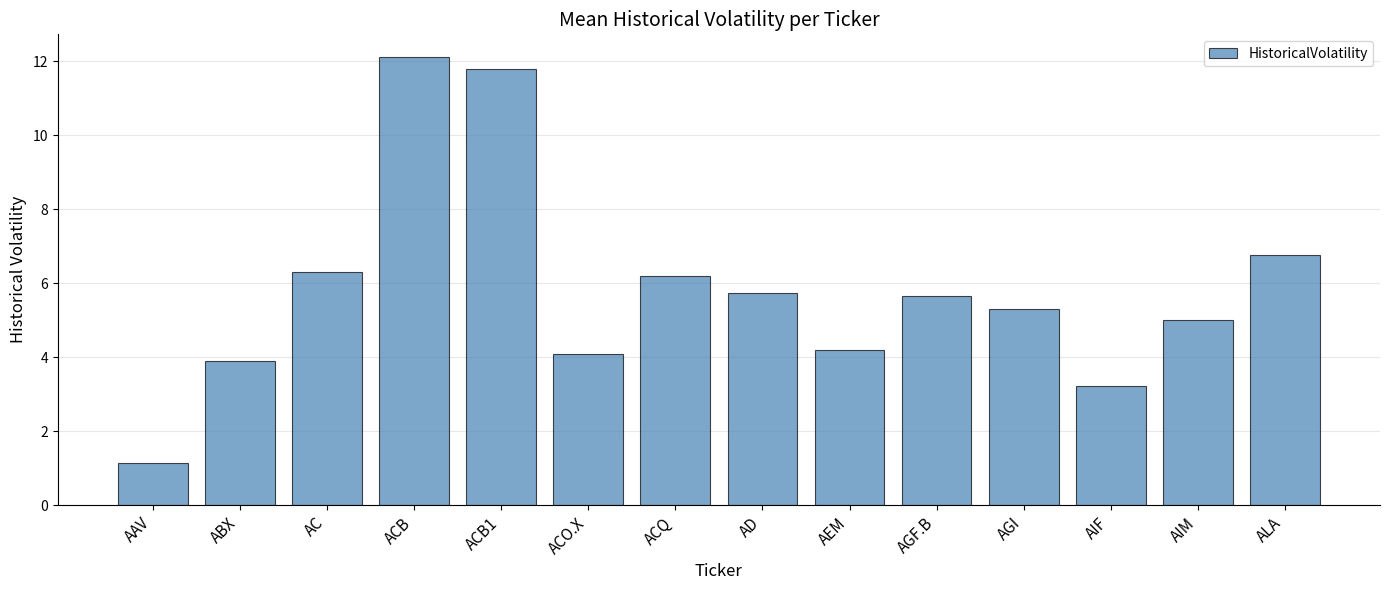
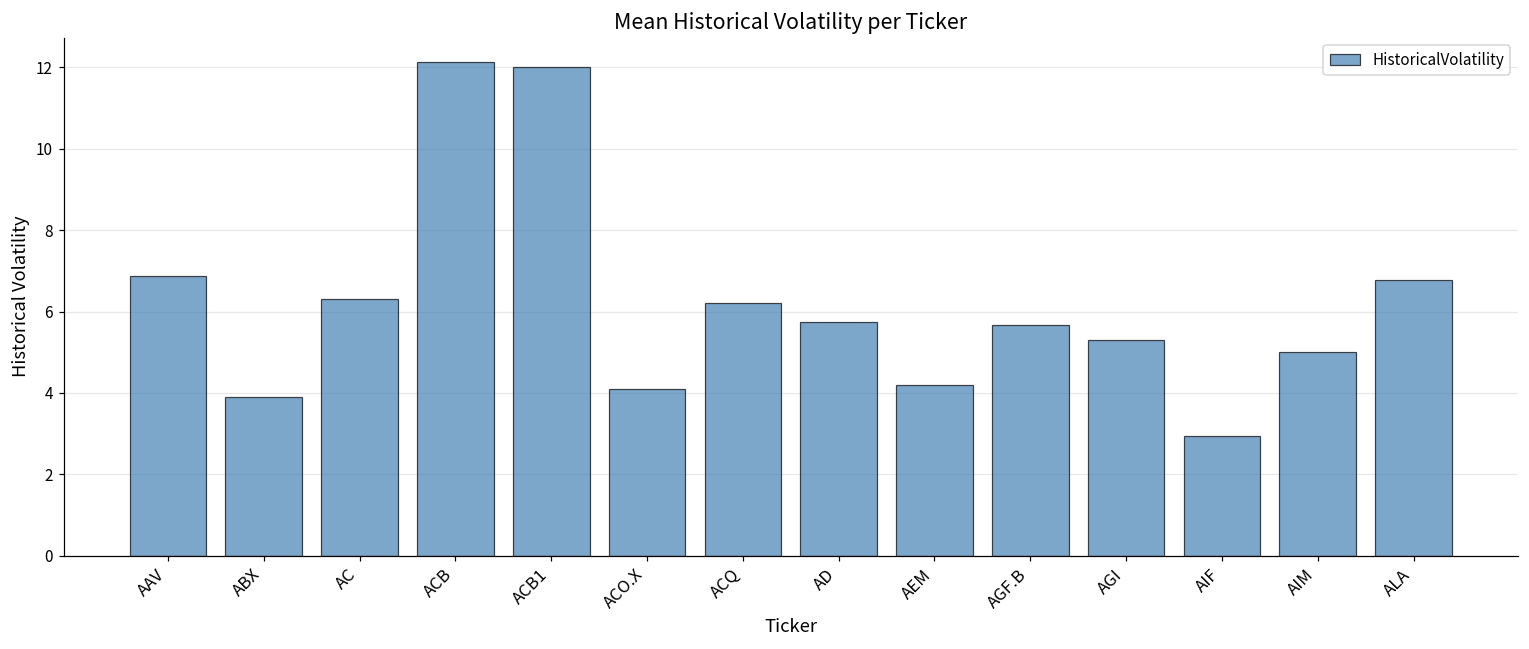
  {
-   "AAV": 1.1,
+   "AAV": 6.9,
    "ABX": 3.9,
    "AC": 6.3,
    "ACB": 12.1,
-   "ACB1": 11.8,
+   "ACB1": 12.0,
    "ACO.X": 4.1,
    "ACQ": 6.2,
    "AD": 5.7,
    "AEM": 4.2,
    "AGF.B": 5.7,
    "AGI": 5.3,
-   "AIF": 3.2,
+   "AIF": 2.9,
    "AIM": 5.0,
    "ALA": 6.8
  }
